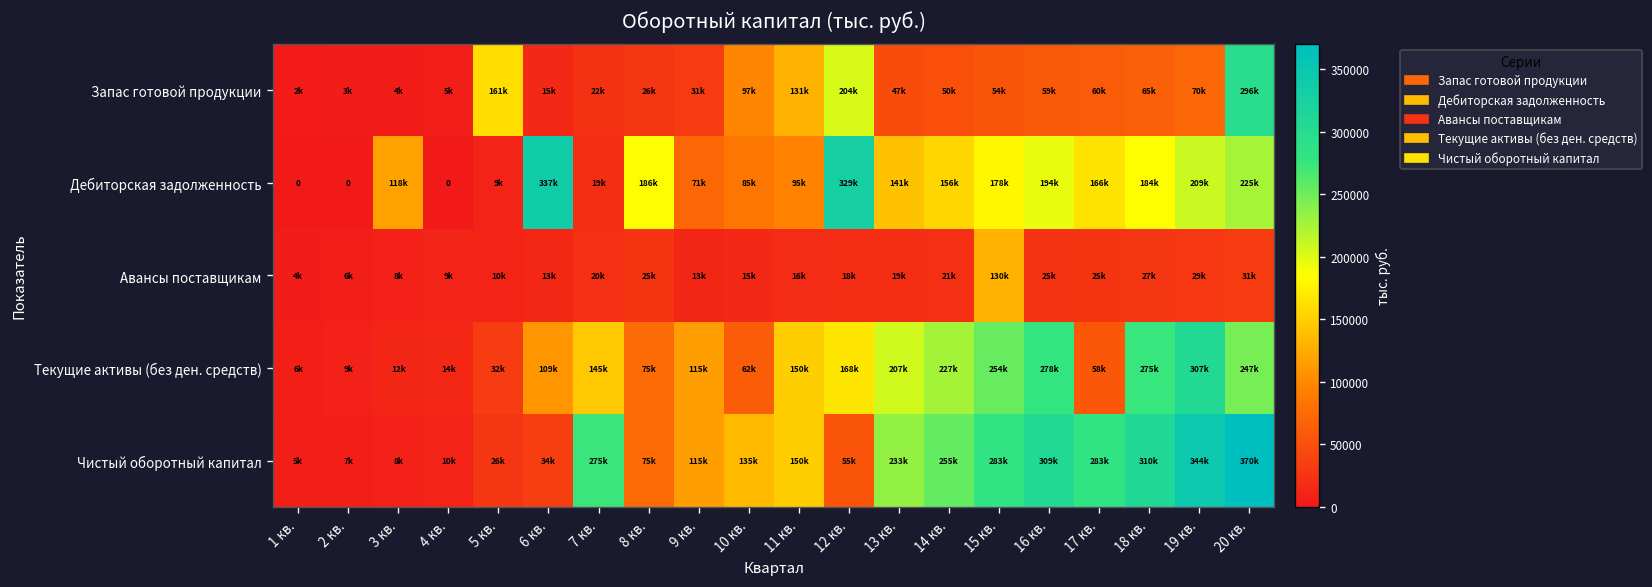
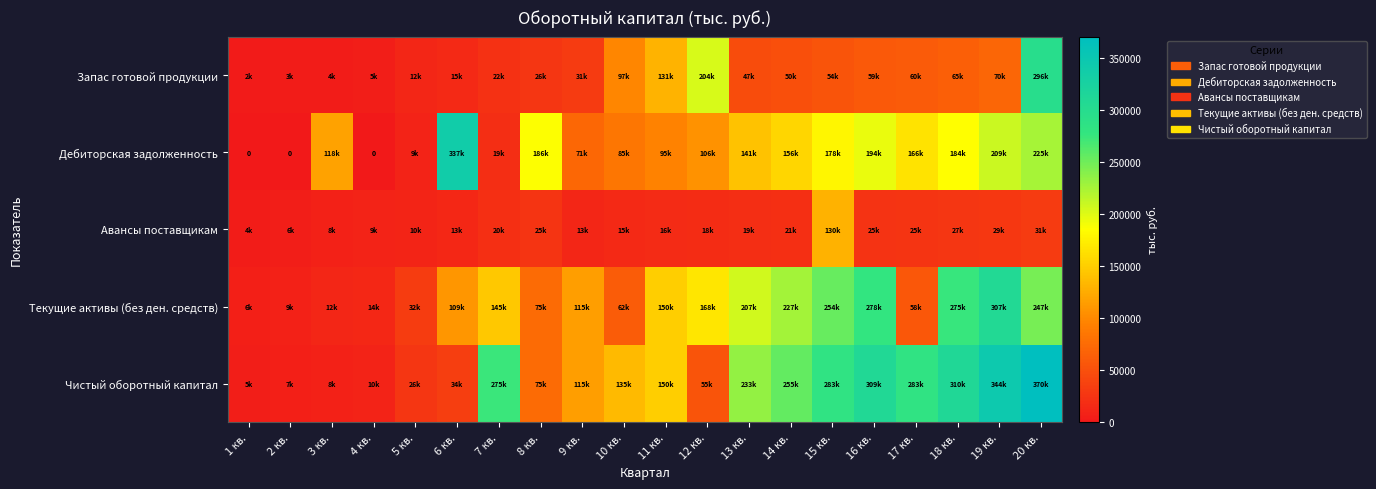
  {
    "Запас готовой продукции": {
      "1 кв.": "2k",
      "2 кв.": "3k",
      "3 кв.": "4k",
      "4 кв.": "5k",
-     "5 кв.": "161k",
+     "5 кв.": "12k",
      "6 кв.": "15k",
      "7 кв.": "22k",
      "8 кв.": "26k",
      "9 кв.": "31k",
      "10 кв.": "97k",
      "11 кв.": "131k",
      "12 кв.": "204k",
      "13 кв.": "47k",
      "14 кв.": "50k",
      "15 кв.": "54k",
      "16 кв.": "59k",
      "17 кв.": "60k",
      "18 кв.": "65k",
      "19 кв.": "70k",
      "20 кв.": "296k"
    },
    "Дебиторская задолженность": {
      "1 кв.": "0",
      "2 кв.": "0",
      "3 кв.": "118k",
      "4 кв.": "0",
      "5 кв.": "9k",
      "6 кв.": "337k",
      "7 кв.": "19k",
      "8 кв.": "186k",
      "9 кв.": "71k",
      "10 кв.": "85k",
      "11 кв.": "95k",
-     "12 кв.": "329k",
+     "12 кв.": "106k",
      "13 кв.": "141k",
      "14 кв.": "156k",
      "15 кв.": "178k",
      "16 кв.": "194k",
      "17 кв.": "166k",
      "18 кв.": "184k",
      "19 кв.": "209k",
      "20 кв.": "225k"
    },
    "Авансы поставщикам": {
      "1 кв.": "4k",
      "2 кв.": "6k",
      "3 кв.": "8k",
      "4 кв.": "9k",
      "5 кв.": "10k",
      "6 кв.": "13k",
      "7 кв.": "20k",
      "8 кв.": "25k",
      "9 кв.": "13k",
      "10 кв.": "15k",
      "11 кв.": "16k",
      "12 кв.": "18k",
      "13 кв.": "19k",
      "14 кв.": "21k",
      "15 кв.": "130k",
      "16 кв.": "25k",
      "17 кв.": "25k",
      "18 кв.": "27k",
      "19 кв.": "29k",
      "20 кв.": "31k"
    },
    "Текущие активы (без ден. средств)": {
      "1 кв.": "6k",
      "2 кв.": "9k",
      "3 кв.": "12k",
      "4 кв.": "14k",
      "5 кв.": "32k",
      "6 кв.": "109k",
      "7 кв.": "145k",
      "8 кв.": "75k",
      "9 кв.": "115k",
      "10 кв.": "62k",
      "11 кв.": "150k",
      "12 кв.": "168k",
      "13 кв.": "207k",
      "14 кв.": "227k",
      "15 кв.": "254k",
      "16 кв.": "278k",
      "17 кв.": "58k",
      "18 кв.": "275k",
      "19 кв.": "307k",
      "20 кв.": "247k"
    },
    "Чистый оборотный капитал": {
      "1 кв.": "5k",
      "2 кв.": "7k",
      "3 кв.": "8k",
      "4 кв.": "10k",
      "5 кв.": "26k",
      "6 кв.": "34k",
      "7 кв.": "275k",
      "8 кв.": "75k",
      "9 кв.": "115k",
      "10 кв.": "135k",
      "11 кв.": "150k",
      "12 кв.": "55k",
      "13 кв.": "233k",
      "14 кв.": "255k",
      "15 кв.": "283k",
      "16 кв.": "309k",
      "17 кв.": "283k",
      "18 кв.": "310k",
      "19 кв.": "344k",
      "20 кв.": "370k"
    }
  }
